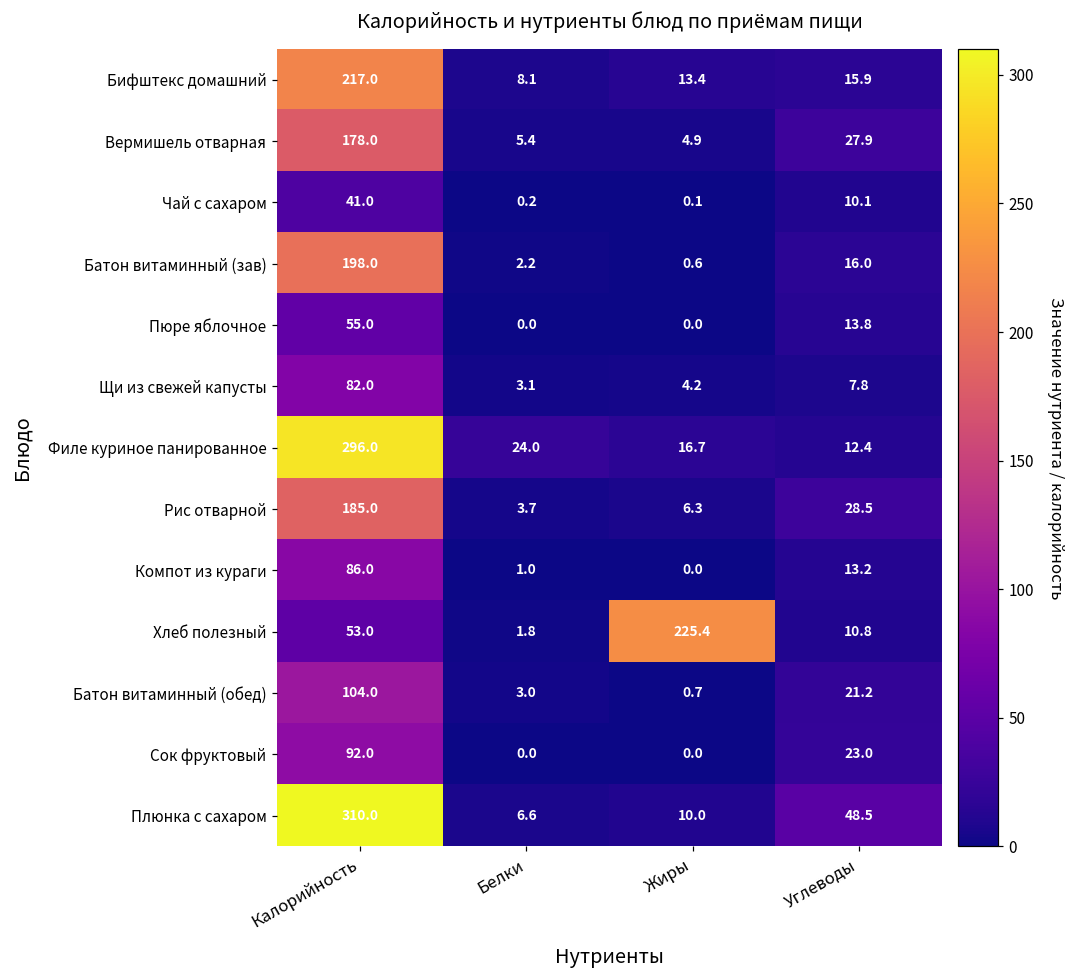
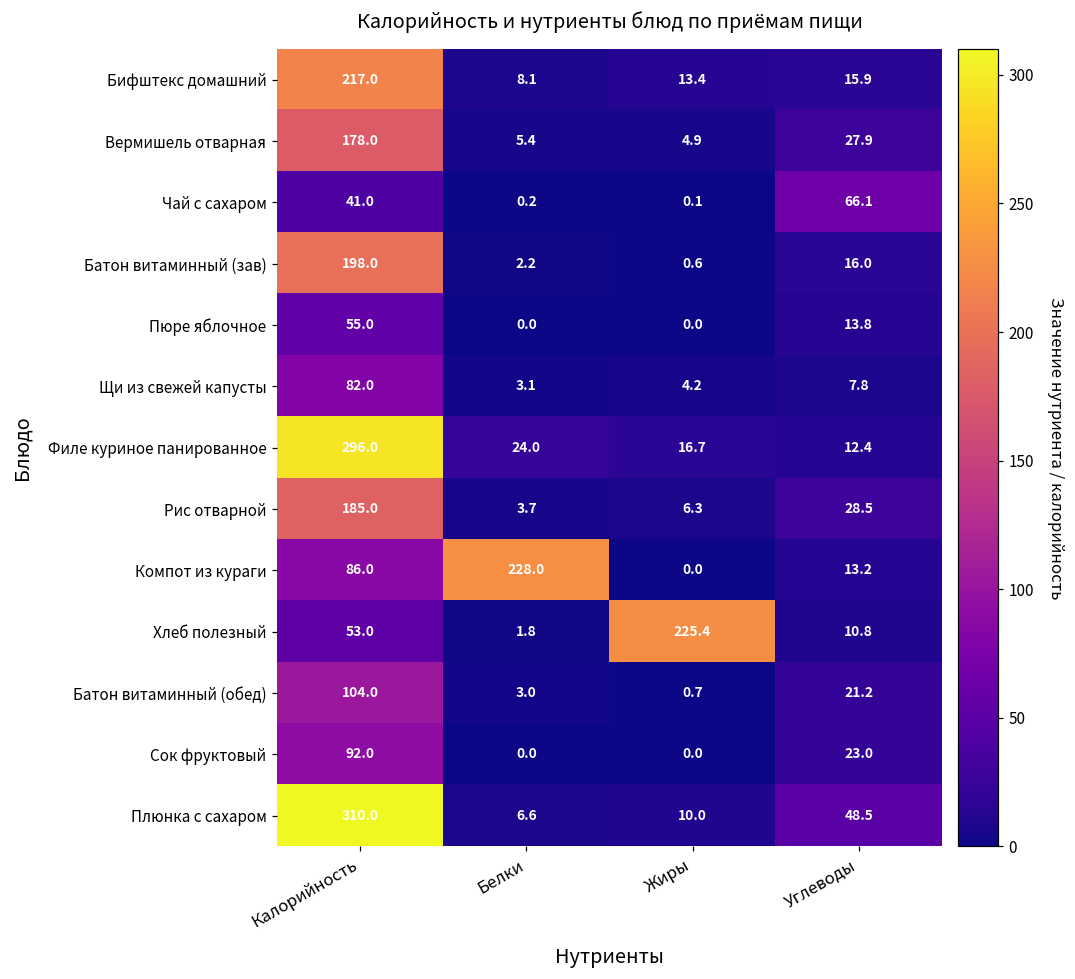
  {
    "Бифштекс домашний": {
      "Калорийность": 217.0,
      "Белки": 8.1,
      "Жиры": 13.4,
      "Углеводы": 15.9
    },
    "Вермишель отварная": {
      "Калорийность": 178.0,
      "Белки": 5.4,
      "Жиры": 4.9,
      "Углеводы": 27.9
    },
    "Чай с сахаром": {
      "Калорийность": 41.0,
      "Белки": 0.2,
      "Жиры": 0.1,
-     "Углеводы": 10.1
+     "Углеводы": 66.1
    },
    "Батон витаминный (зав)": {
      "Калорийность": 198.0,
      "Белки": 2.2,
      "Жиры": 0.6,
      "Углеводы": 16.0
    },
    "Пюре яблочное": {
      "Калорийность": 55.0,
      "Белки": 0.0,
      "Жиры": 0.0,
      "Углеводы": 13.8
    },
    "Щи из свежей капусты": {
      "Калорийность": 82.0,
      "Белки": 3.1,
      "Жиры": 4.2,
      "Углеводы": 7.8
    },
    "Филе куриное панированное": {
      "Калорийность": 296.0,
      "Белки": 24.0,
      "Жиры": 16.7,
      "Углеводы": 12.4
    },
    "Рис отварной": {
      "Калорийность": 185.0,
      "Белки": 3.7,
      "Жиры": 6.3,
      "Углеводы": 28.5
    },
    "Компот из кураги": {
      "Калорийность": 86.0,
-     "Белки": 1.0,
+     "Белки": 228.0,
      "Жиры": 0.0,
      "Углеводы": 13.2
    },
    "Хлеб полезный": {
      "Калорийность": 53.0,
      "Белки": 1.8,
      "Жиры": 225.4,
      "Углеводы": 10.8
    },
    "Батон витаминный (обед)": {
      "Калорийность": 104.0,
      "Белки": 3.0,
      "Жиры": 0.7,
      "Углеводы": 21.2
    },
    "Сок фруктовый": {
      "Калорийность": 92.0,
      "Белки": 0.0,
      "Жиры": 0.0,
      "Углеводы": 23.0
    },
    "Плюнка с сахаром": {
      "Калорийность": 310.0,
      "Белки": 6.6,
      "Жиры": 10.0,
      "Углеводы": 48.5
    }
  }
